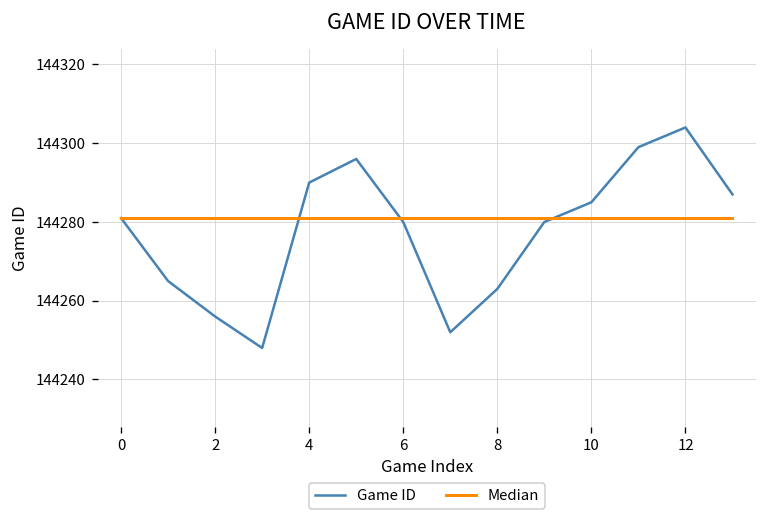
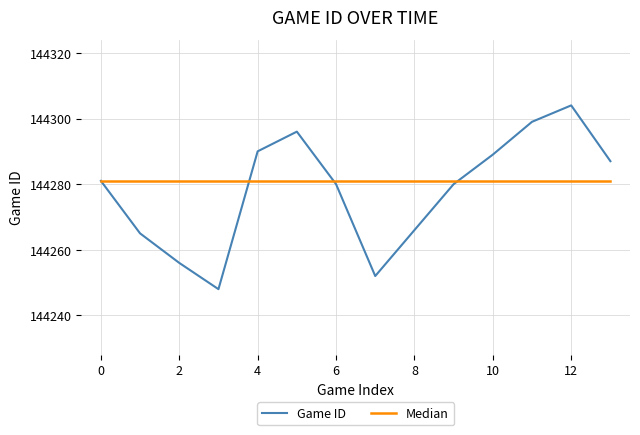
  {
    "Game ID": {
      "2": 144256,
      "4": 144290,
      "6": 144280,
-     "8": 144263,
-     "10": 144285,
+     "8": 144266,
+     "10": 144289,
      "12": 144304
    },
    "Median": {
      "2": 144281,
      "4": 144281,
      "6": 144281,
      "8": 144281,
      "10": 144281,
      "12": 144281
    }
  }
